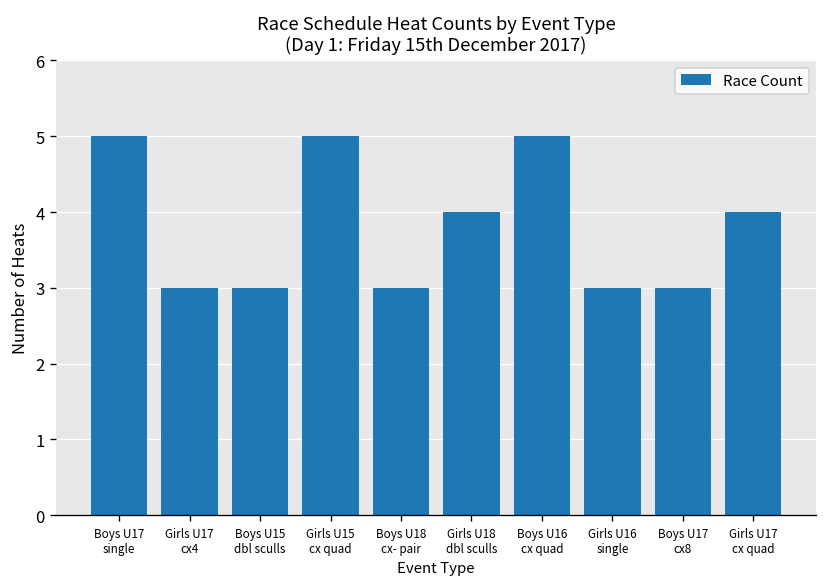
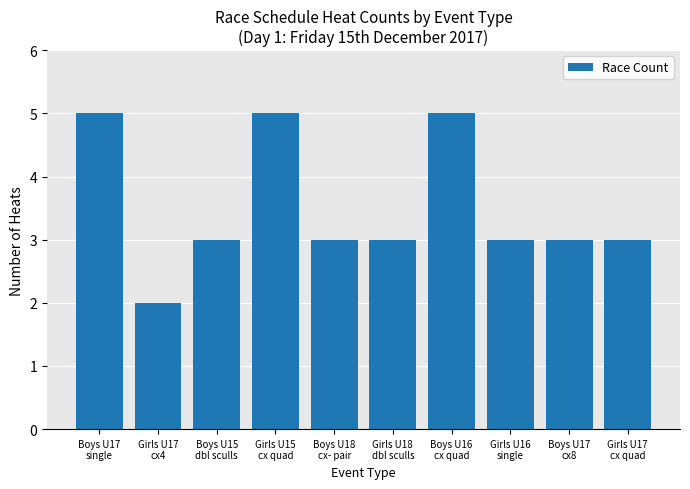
  {
    "Boys U17 single": 5,
-   "Girls U17 cx4": 3,
+   "Girls U17 cx4": 2,
    "Boys U15 dbl sculls": 3,
    "Girls U15 cx quad": 5,
    "Boys U18 cx- pair": 3,
-   "Girls U18 dbl sculls": 4,
+   "Girls U18 dbl sculls": 3,
    "Boys U16 cx quad": 5,
    "Girls U16 single": 3,
    "Boys U17 cx8": 3,
-   "Girls U17 cx quad": 4
+   "Girls U17 cx quad": 3
  }
